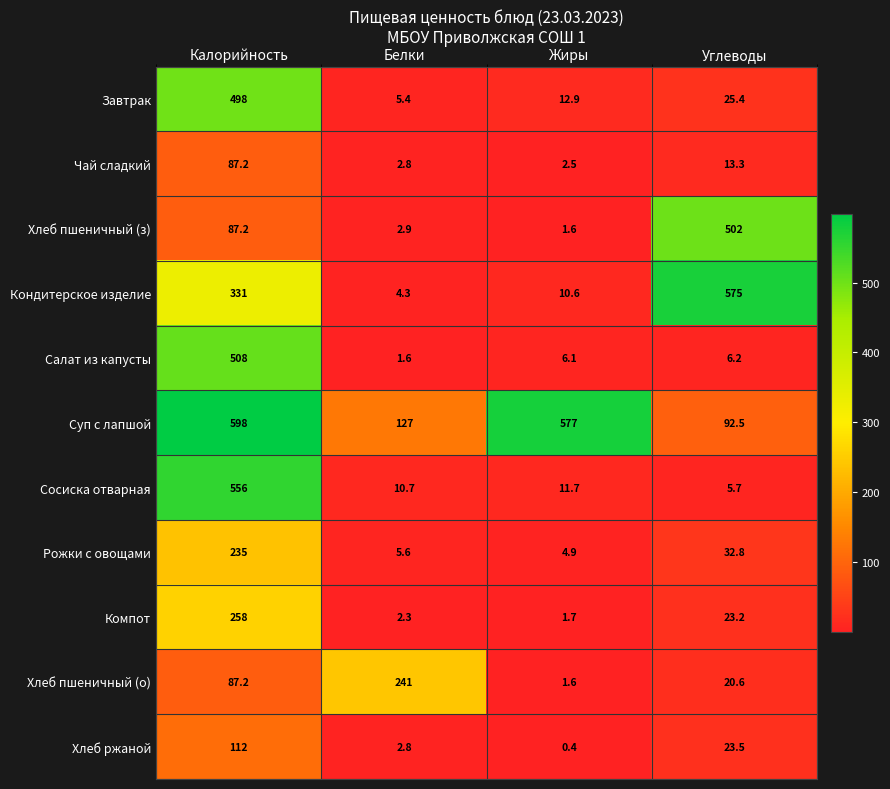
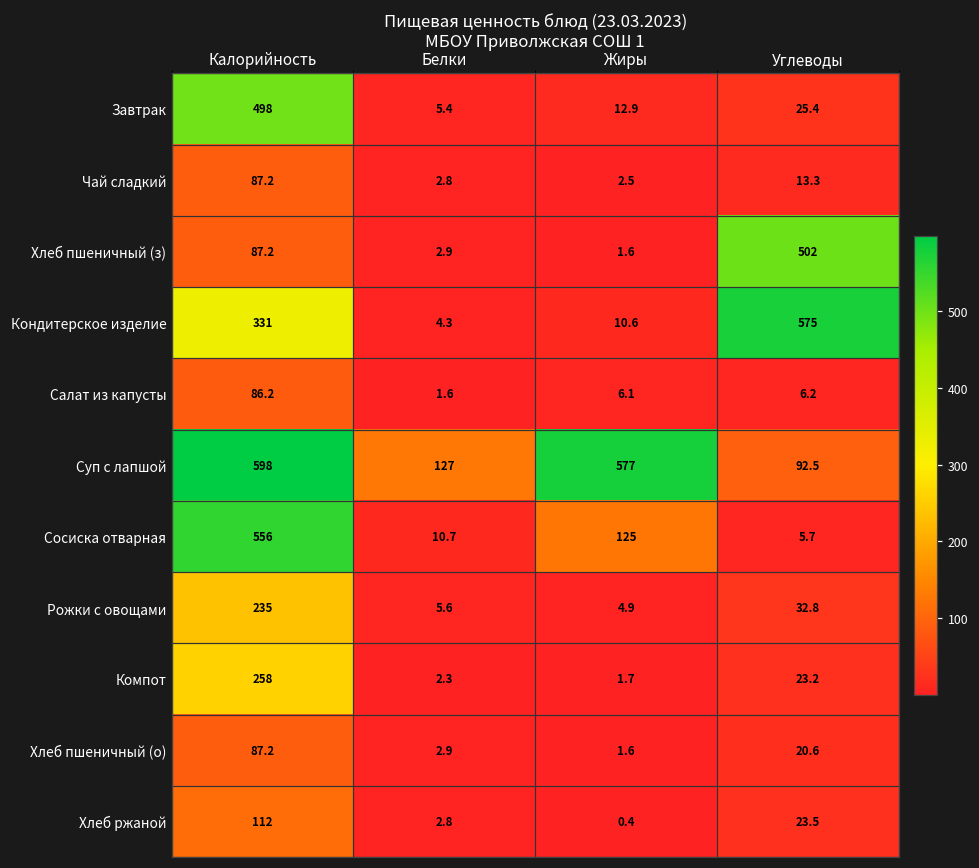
  {
    "Завтрак": {
      "Калорийность": 498,
      "Белки": 5.4,
      "Жиры": 12.9,
      "Углеводы": 25.4
    },
    "Чай сладкий": {
      "Калорийность": 87.2,
      "Белки": 2.8,
      "Жиры": 2.5,
      "Углеводы": 13.3
    },
    "Хлеб пшеничный (з)": {
      "Калорийность": 87.2,
      "Белки": 2.9,
      "Жиры": 1.6,
      "Углеводы": 502
    },
    "Кондитерское изделие": {
      "Калорийность": 331,
      "Белки": 4.3,
      "Жиры": 10.6,
      "Углеводы": 575
    },
    "Салат из капусты": {
-     "Калорийность": 508,
+     "Калорийность": 86.2,
      "Белки": 1.6,
      "Жиры": 6.1,
      "Углеводы": 6.2
    },
    "Суп с лапшой": {
      "Калорийность": 598,
      "Белки": 127,
      "Жиры": 577,
      "Углеводы": 92.5
    },
    "Сосиска отварная": {
      "Калорийность": 556,
      "Белки": 10.7,
-     "Жиры": 11.7,
+     "Жиры": 125,
      "Углеводы": 5.7
    },
    "Рожки с овощами": {
      "Калорийность": 235,
      "Белки": 5.6,
      "Жиры": 4.9,
      "Углеводы": 32.8
    },
    "Компот": {
      "Калорийность": 258,
      "Белки": 2.3,
      "Жиры": 1.7,
      "Углеводы": 23.2
    },
    "Хлеб пшеничный (о)": {
      "Калорийность": 87.2,
-     "Белки": 241,
+     "Белки": 2.9,
      "Жиры": 1.6,
      "Углеводы": 20.6
    },
    "Хлеб ржаной": {
      "Калорийность": 112,
      "Белки": 2.8,
      "Жиры": 0.4,
      "Углеводы": 23.5
    }
  }
